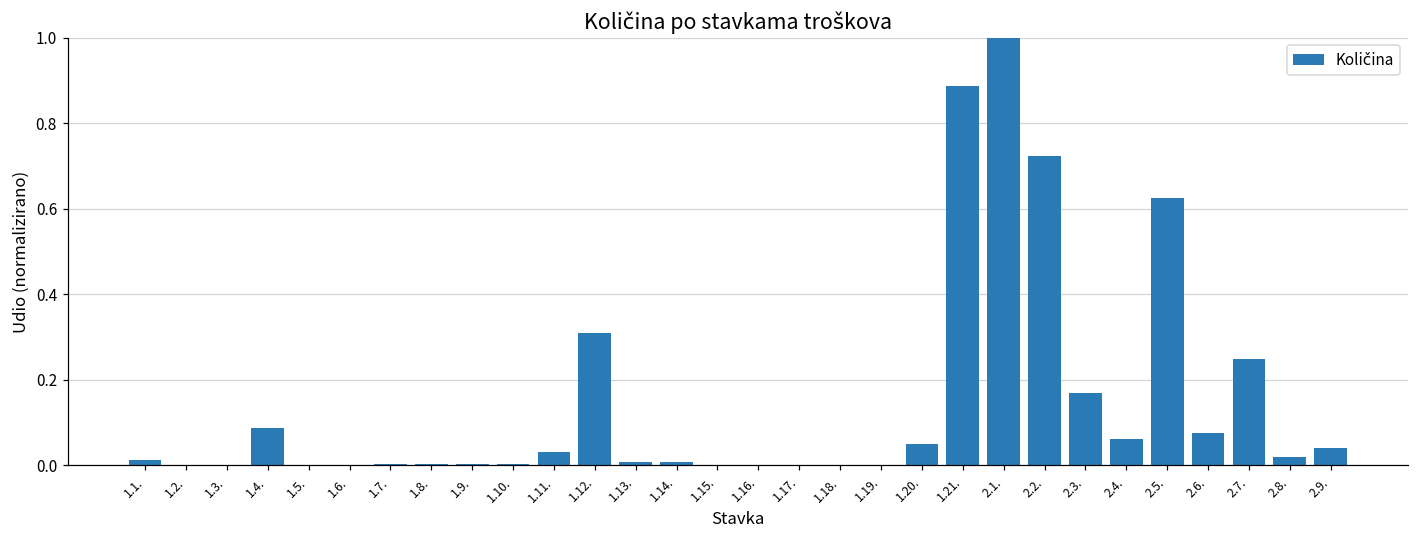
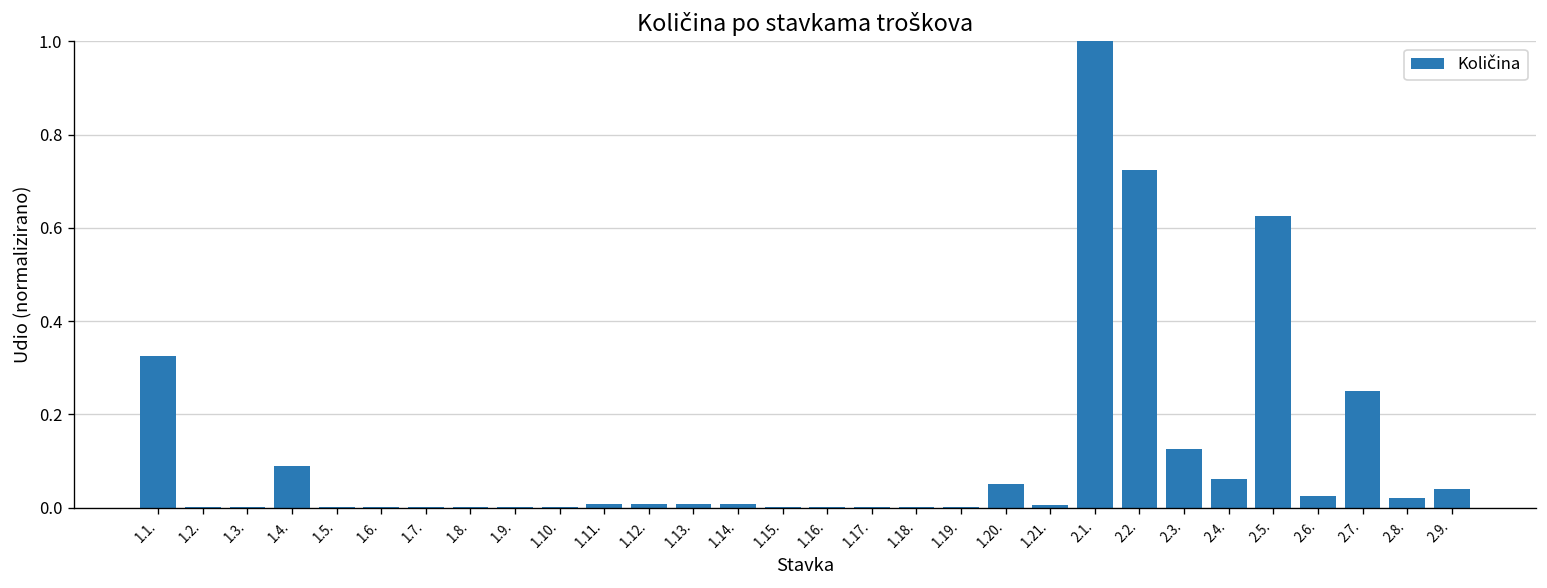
  {
-   "1.1.": 0.01,
+   "1.1.": 0.33,
    "1.4.": 0.09,
-   "1.11.": 0.03,
-   "1.12.": 0.31,
+   "1.11.": 0.01,
+   "1.12.": 0.01,
    "1.13.": 0.01,
    "1.14.": 0.01,
    "1.20.": 0.05,
-   "1.21.": 0.89,
+   "1.21.": 0.01,
    "2.1.": 1.00,
    "2.2.": 0.72,
-   "2.3.": 0.17,
+   "2.3.": 0.13,
    "2.4.": 0.06,
    "2.5.": 0.63,
-   "2.6.": 0.08,
+   "2.6.": 0.03,
    "2.7.": 0.25,
    "2.8.": 0.02,
    "2.9.": 0.04
  }
